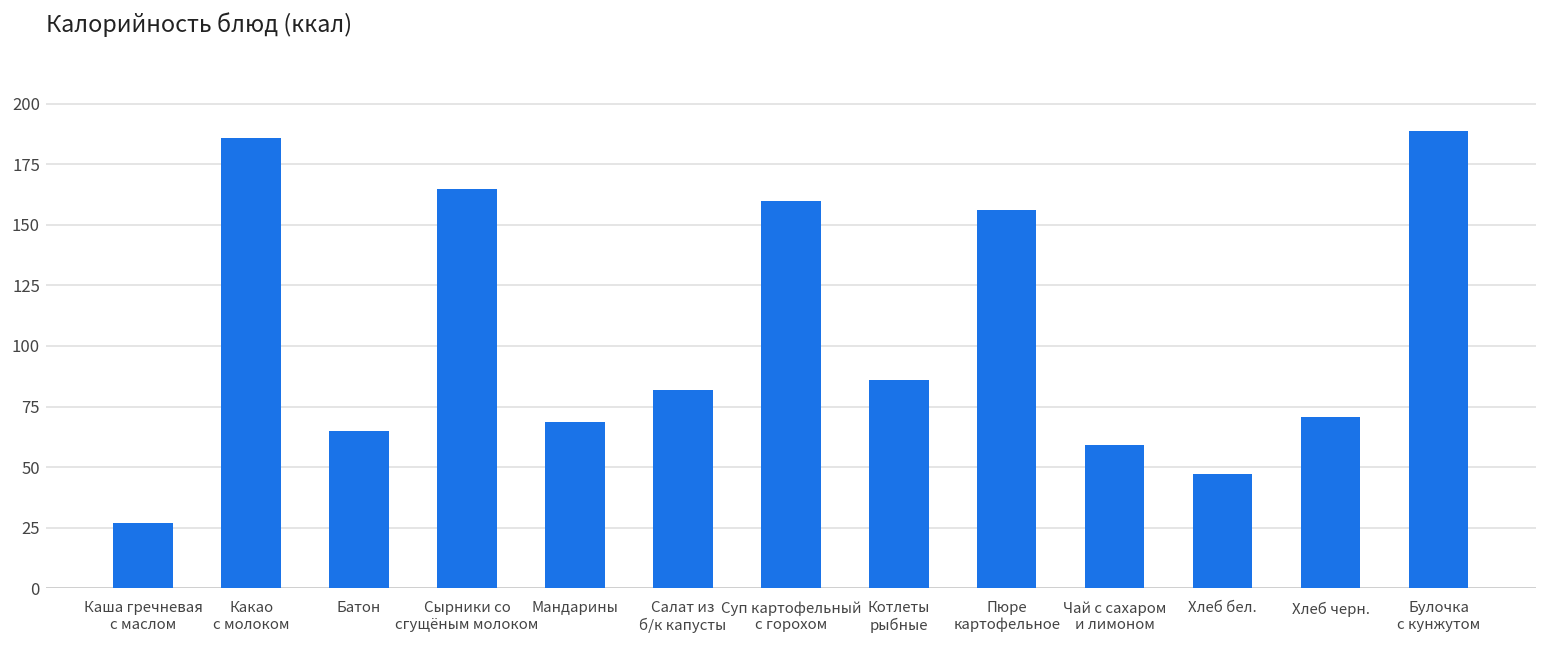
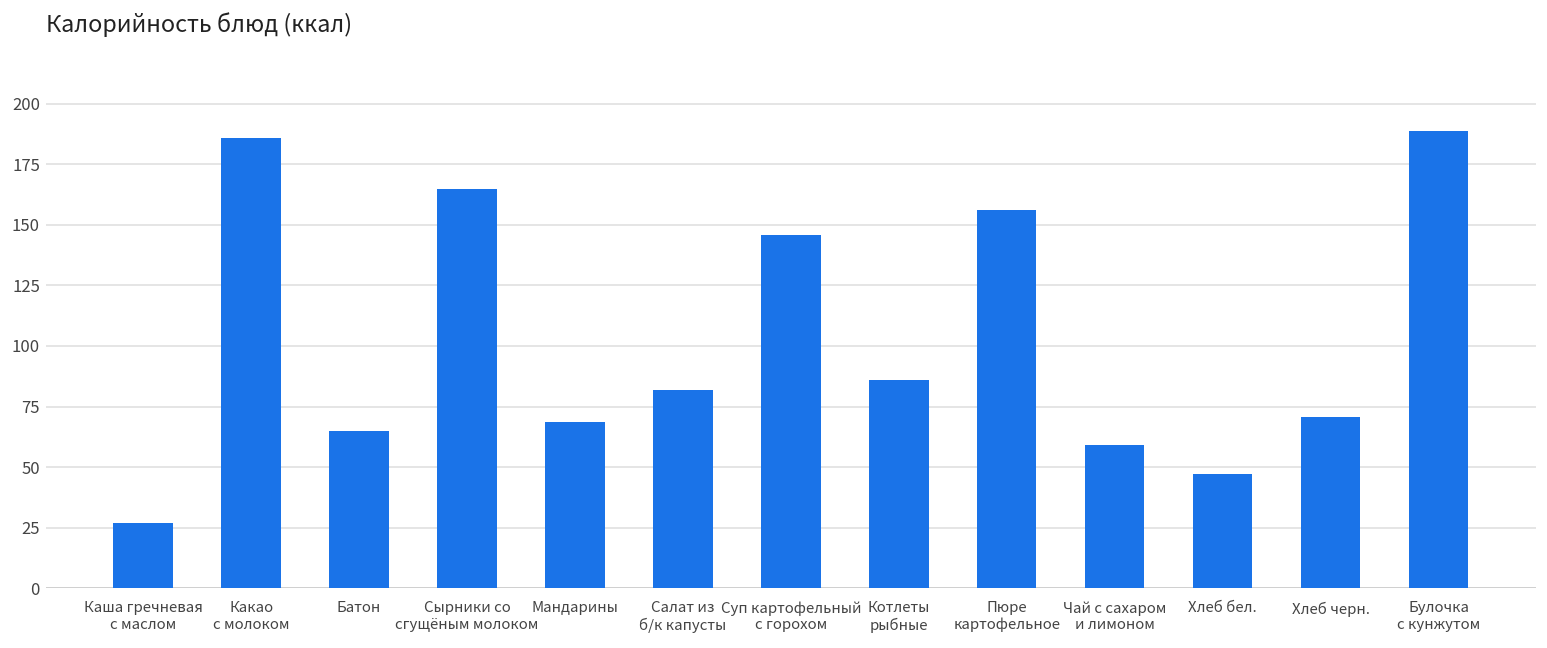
  {
    "Каша гречневая с маслом": 27,
    "Какао с молоком": 186,
    "Батон": 65,
    "Сырники со сгущёным молоком": 165,
    "Мандарины": 68,
    "Салат из б/к капусты": 82,
-   "Суп картофельный с горохом": 160,
+   "Суп картофельный с горохом": 146,
    "Котлеты рыбные": 86,
    "Пюре картофельное": 156,
    "Чай с сахаром и лимоном": 59,
    "Хлеб бел.": 47,
    "Хлеб черн.": 71,
    "Булочка с кунжутом": 189
  }
